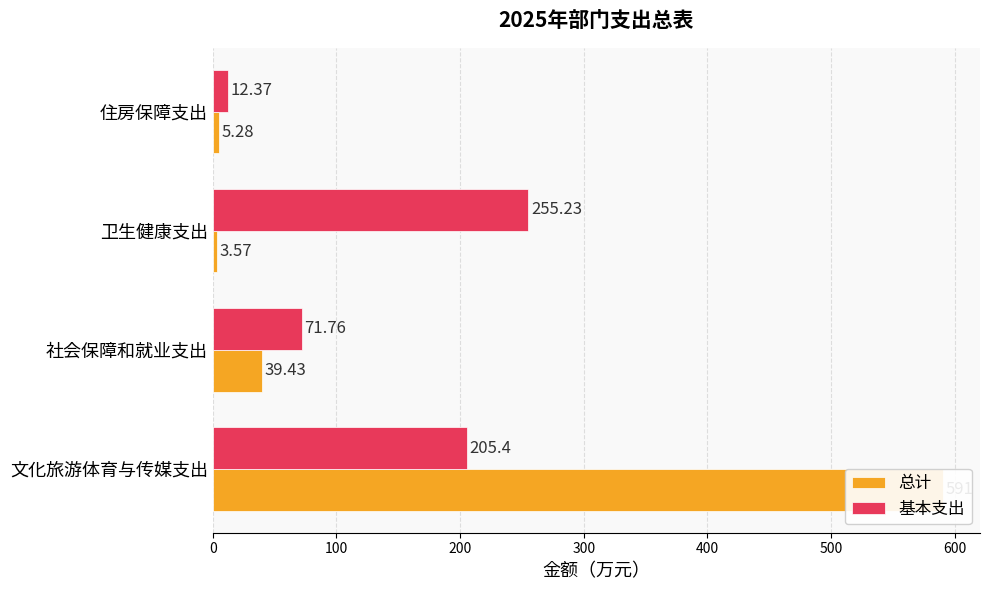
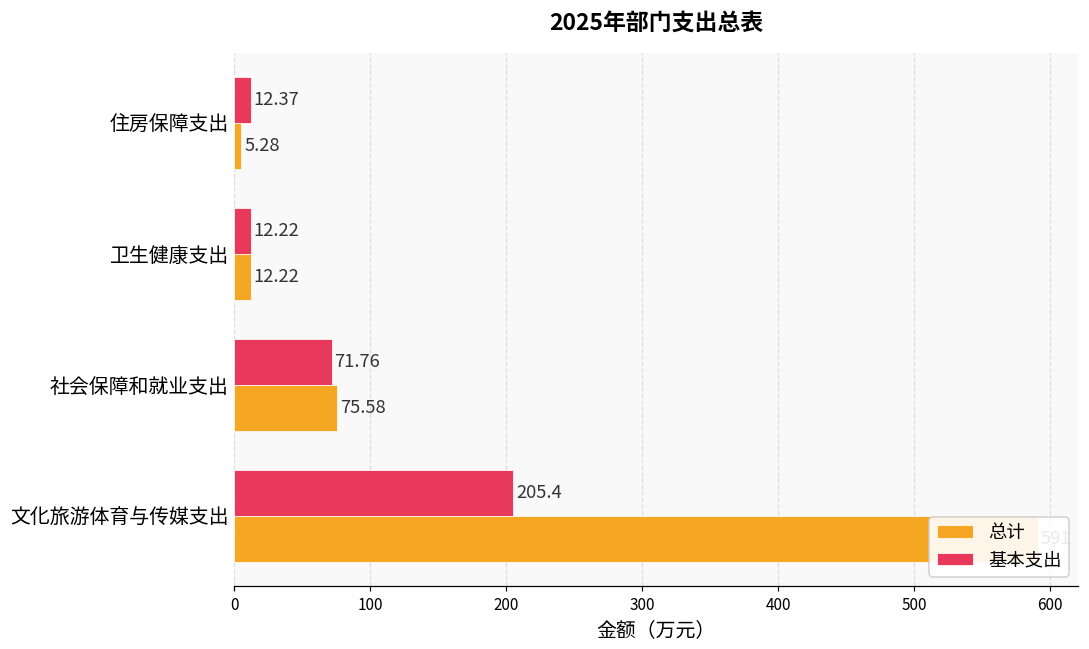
  {
    "总计": {
      "住房保障支出": 5.28,
-     "卫生健康支出": 3.57,
-     "社会保障和就业支出": 39.43
+     "卫生健康支出": 12.22,
+     "社会保障和就业支出": 75.58
    },
    "基本支出": {
      "住房保障支出": 12.37,
-     "卫生健康支出": 255.23,
+     "卫生健康支出": 12.22,
      "社会保障和就业支出": 71.76,
      "文化旅游体育与传媒支出": 205.4
    }
  }
